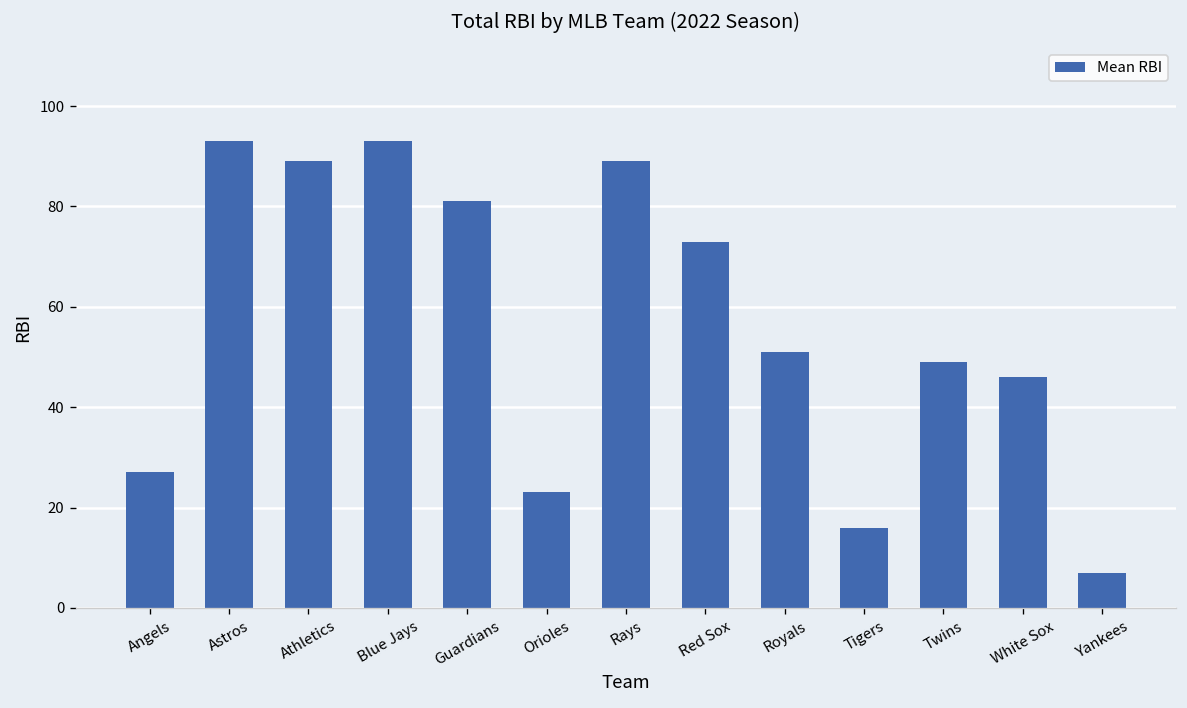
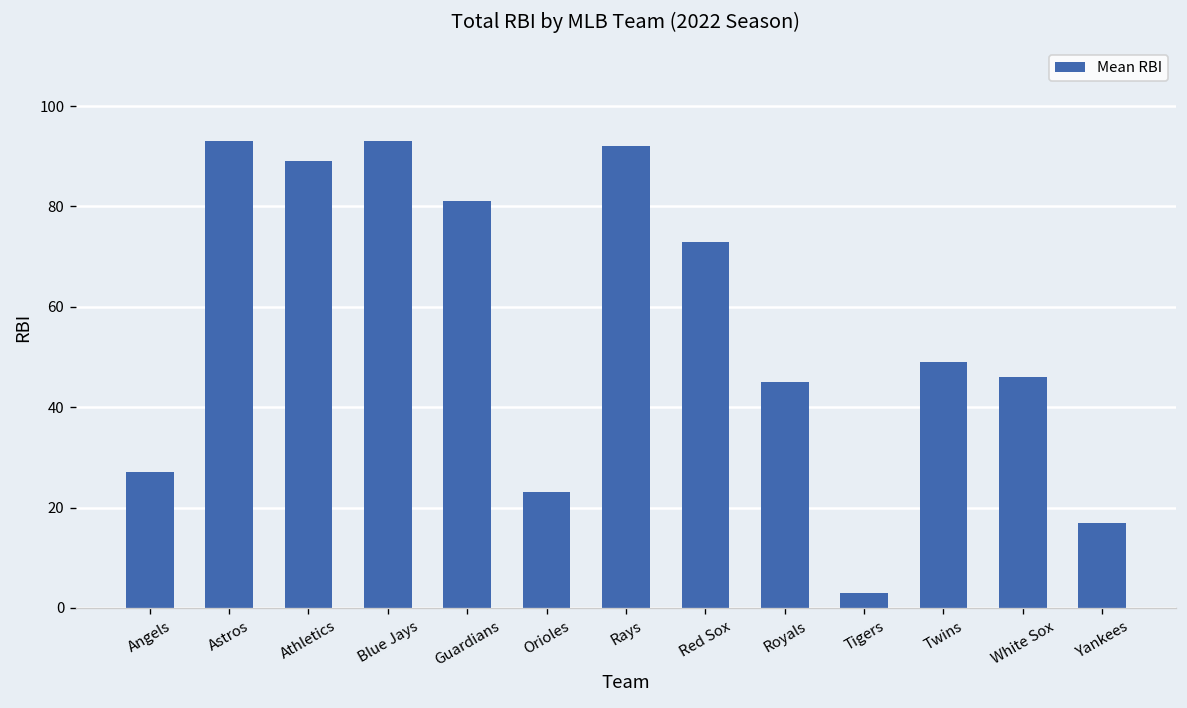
  {
    "Angels": 27,
    "Astros": 93,
    "Athletics": 89,
    "Blue Jays": 93,
    "Guardians": 81,
    "Orioles": 23,
-   "Rays": 89,
+   "Rays": 92,
    "Red Sox": 73,
-   "Royals": 51,
-   "Tigers": 16,
+   "Royals": 45,
+   "Tigers": 3,
    "Twins": 49,
    "White Sox": 46,
-   "Yankees": 7
+   "Yankees": 17
  }
